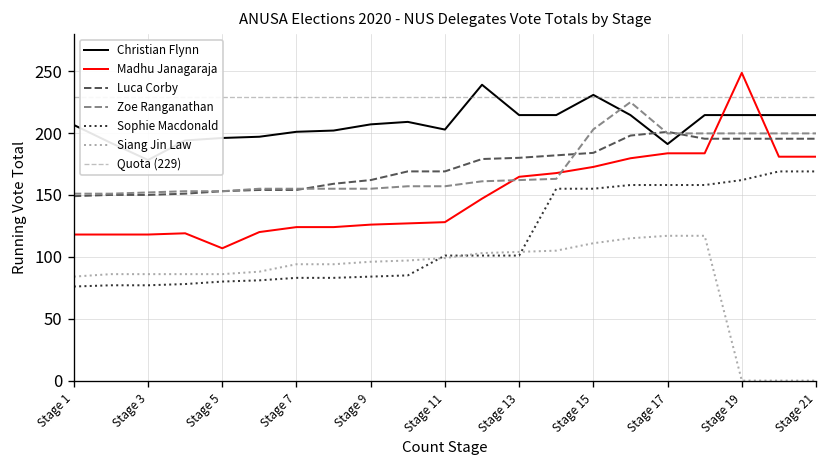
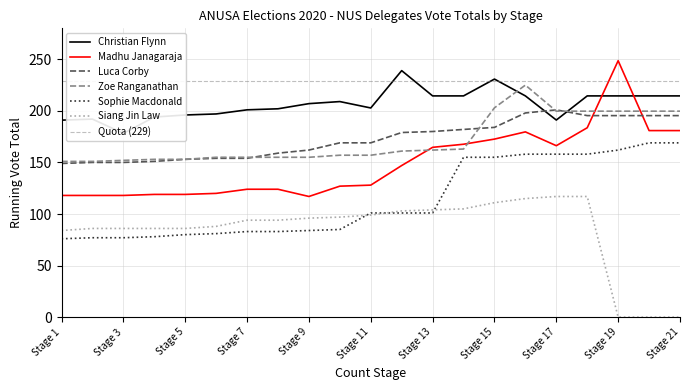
  {
    "Christian Flynn": {
-     "Stage 1": 207,
+     "Stage 1": 191,
      "Stage 7": 201,
      "Stage 9": 207,
      "Stage 11": 203,
      "Stage 13": 215,
      "Stage 15": 231,
      "Stage 17": 191,
      "Stage 19": 215,
      "Stage 21": 215
    },
    "Madhu Janagaraja": {
      "Stage 1": 118,
      "Stage 3": 118,
-     "Stage 5": 107,
+     "Stage 5": 119,
      "Stage 7": 124,
-     "Stage 9": 126,
+     "Stage 9": 117,
      "Stage 11": 128,
      "Stage 13": 165,
      "Stage 15": 173,
-     "Stage 17": 184,
+     "Stage 17": 166,
      "Stage 19": 249,
      "Stage 21": 181
    }
  }
